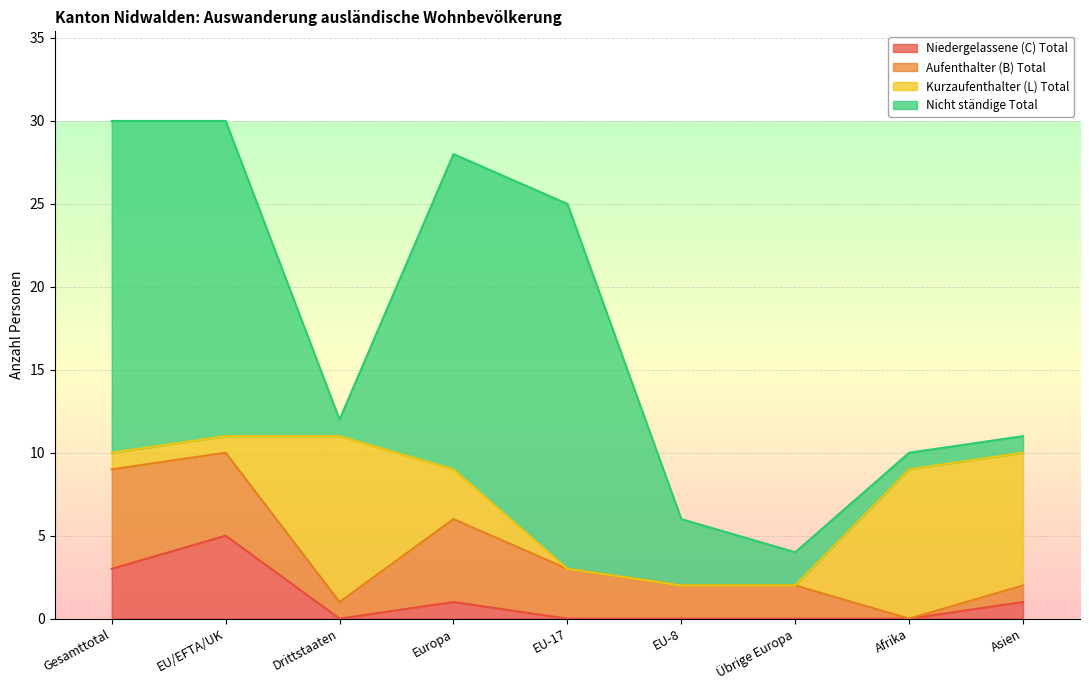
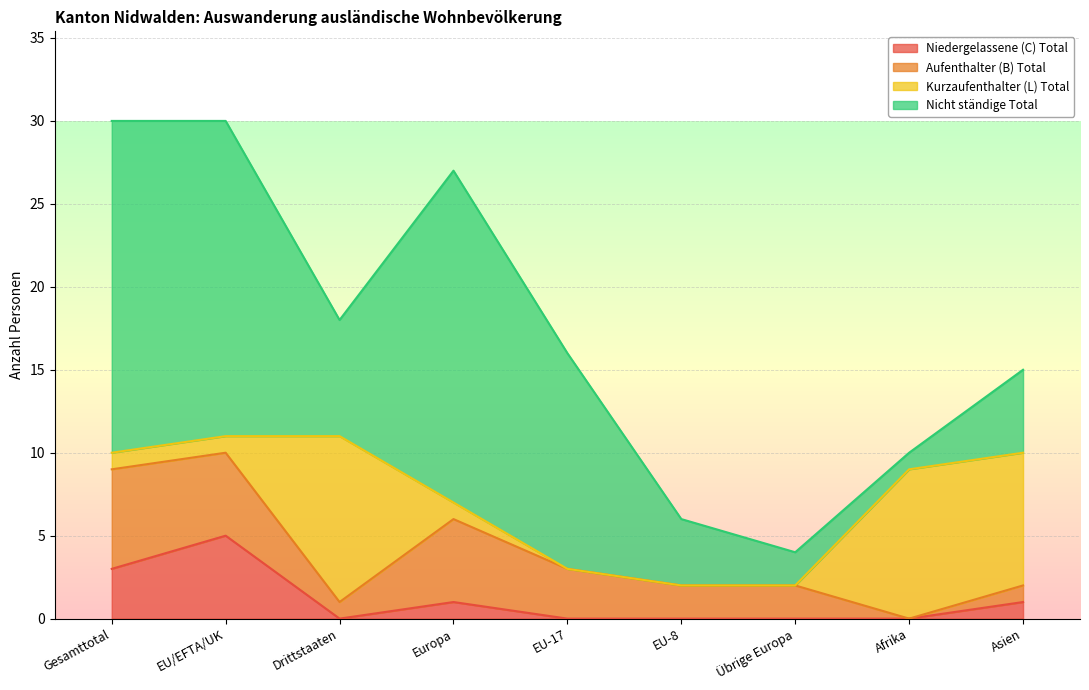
  {
    "Kurzaufenthalter (L) Total": {
      "Gesamttotal": 1,
      "EU/EFTA/UK": 1,
      "Drittstaaten": 10,
-     "Europa": 3,
+     "Europa": 1,
      "Afrika": 9,
      "Asien": 8
    },
    "Nicht ständige Total": {
      "Gesamttotal": 20,
      "EU/EFTA/UK": 19,
-     "Drittstaaten": 1,
-     "Europa": 19,
-     "EU-17": 22,
+     "Drittstaaten": 7,
+     "Europa": 20,
+     "EU-17": 13,
      "EU-8": 4,
      "Übrige Europa": 2,
      "Afrika": 1,
-     "Asien": 1
+     "Asien": 5
    }
  }
